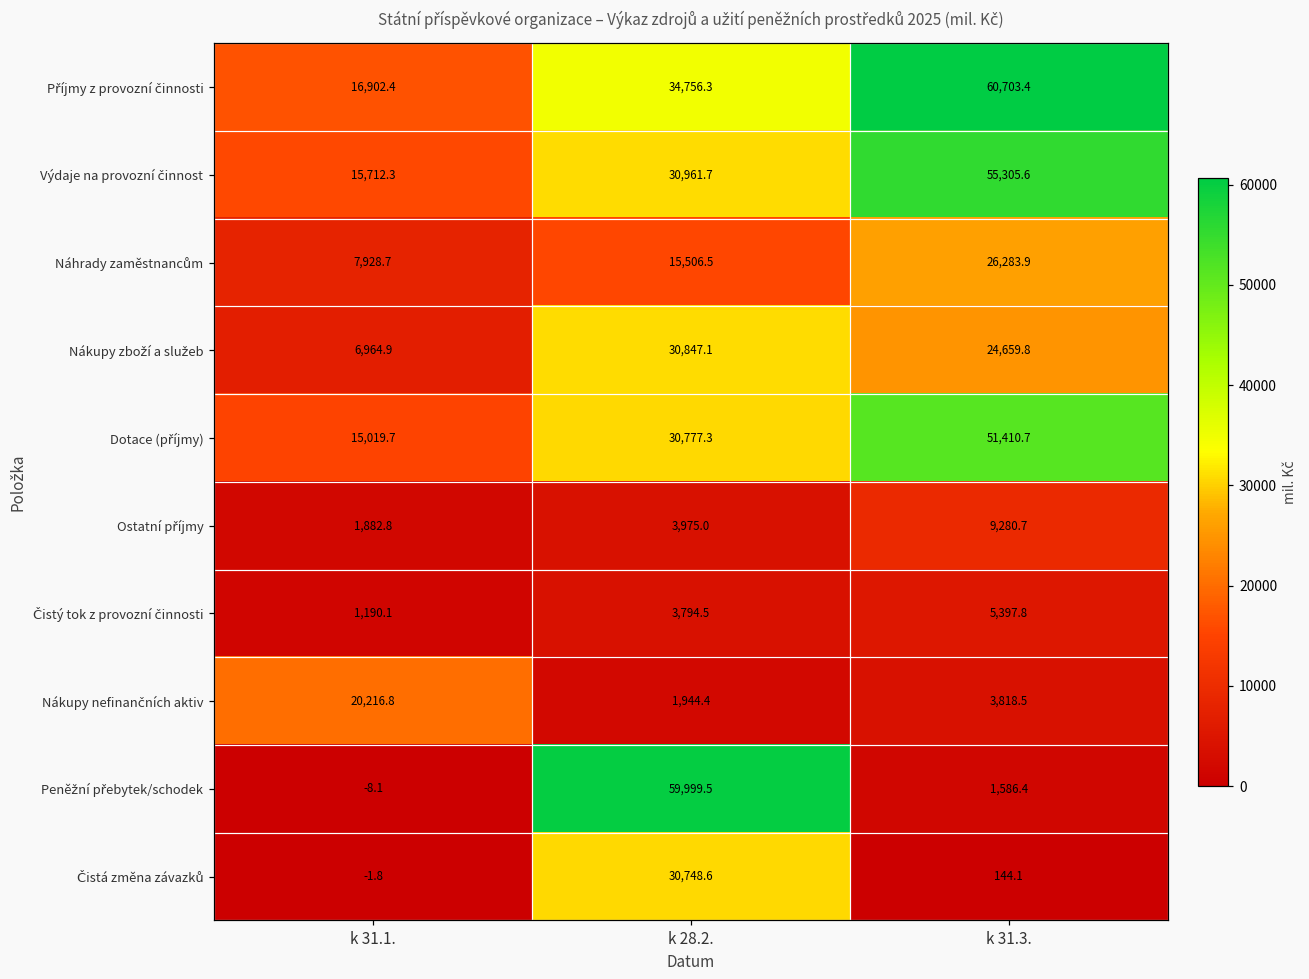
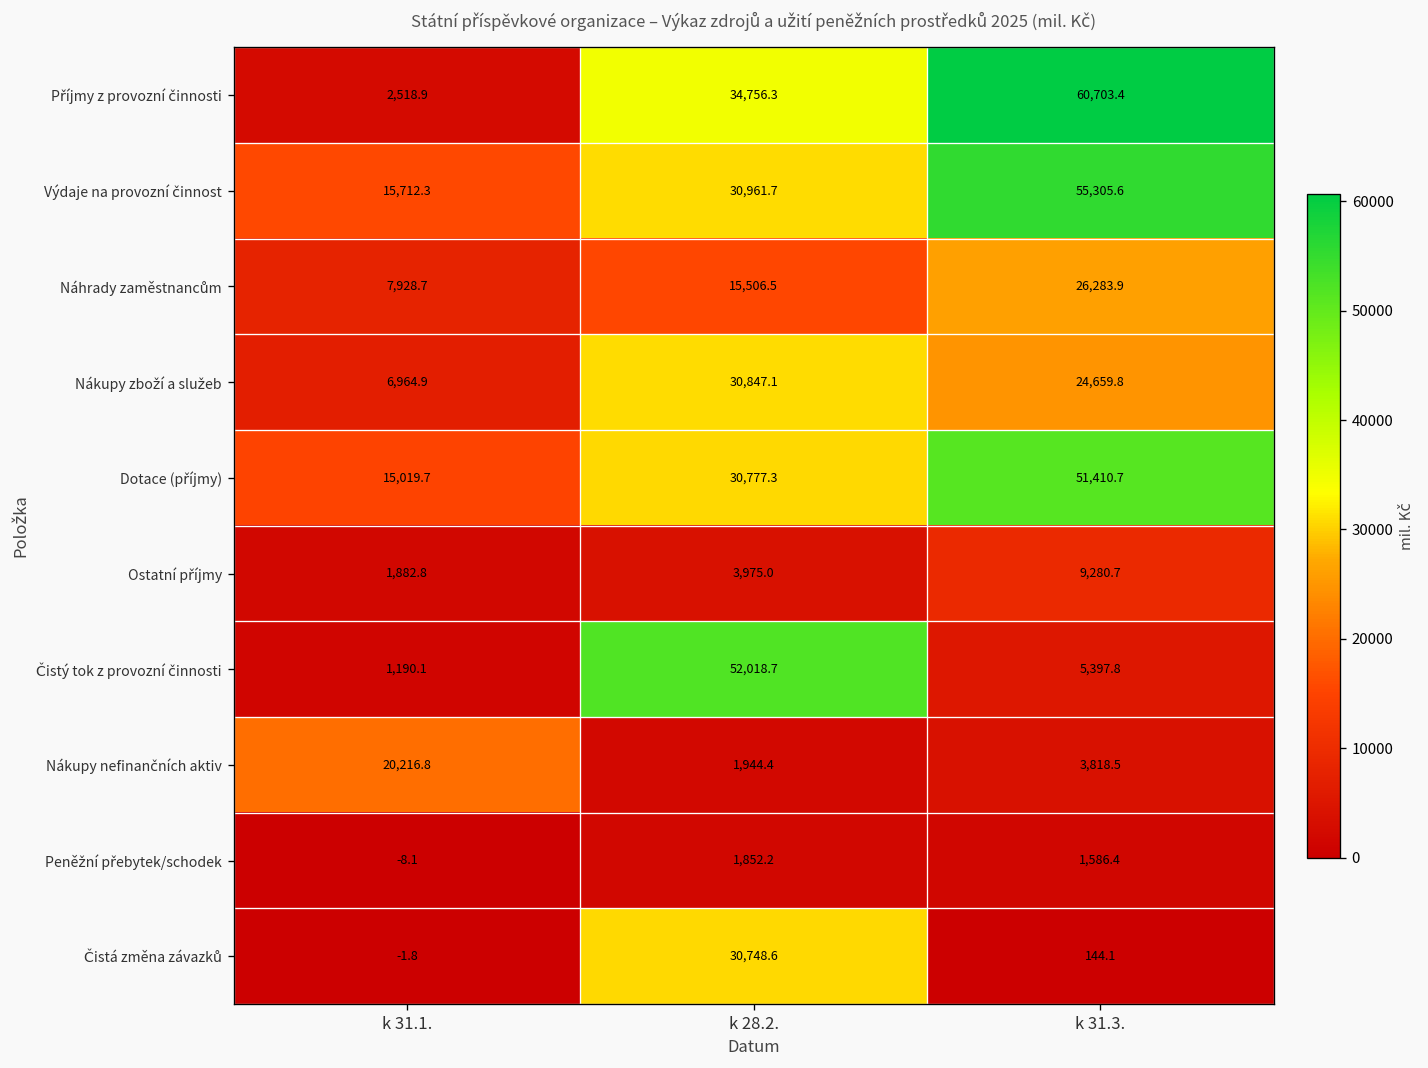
  {
    "Příjmy z provozní činnosti": {
-     "k 31.1.": "16,902.4",
+     "k 31.1.": "2,518.9",
      "k 28.2.": "34,756.3",
      "k 31.3.": "60,703.4"
    },
    "Výdaje na provozní činnost": {
      "k 31.1.": "15,712.3",
      "k 28.2.": "30,961.7",
      "k 31.3.": "55,305.6"
    },
    "Náhrady zaměstnancům": {
      "k 31.1.": "7,928.7",
      "k 28.2.": "15,506.5",
      "k 31.3.": "26,283.9"
    },
    "Nákupy zboží a služeb": {
      "k 31.1.": "6,964.9",
      "k 28.2.": "30,847.1",
      "k 31.3.": "24,659.8"
    },
    "Dotace (příjmy)": {
      "k 31.1.": "15,019.7",
      "k 28.2.": "30,777.3",
      "k 31.3.": "51,410.7"
    },
    "Ostatní příjmy": {
      "k 31.1.": "1,882.8",
      "k 28.2.": "3,975.0",
      "k 31.3.": "9,280.7"
    },
    "Čistý tok z provozní činnosti": {
      "k 31.1.": "1,190.1",
-     "k 28.2.": "3,794.5",
+     "k 28.2.": "52,018.7",
      "k 31.3.": "5,397.8"
    },
    "Nákupy nefinančních aktiv": {
      "k 31.1.": "20,216.8",
      "k 28.2.": "1,944.4",
      "k 31.3.": "3,818.5"
    },
    "Peněžní přebytek/schodek": {
      "k 31.1.": "-8.1",
-     "k 28.2.": "59,999.5",
+     "k 28.2.": "1,852.2",
      "k 31.3.": "1,586.4"
    },
    "Čistá změna závazků": {
      "k 31.1.": "-1.8",
      "k 28.2.": "30,748.6",
      "k 31.3.": "144.1"
    }
  }
